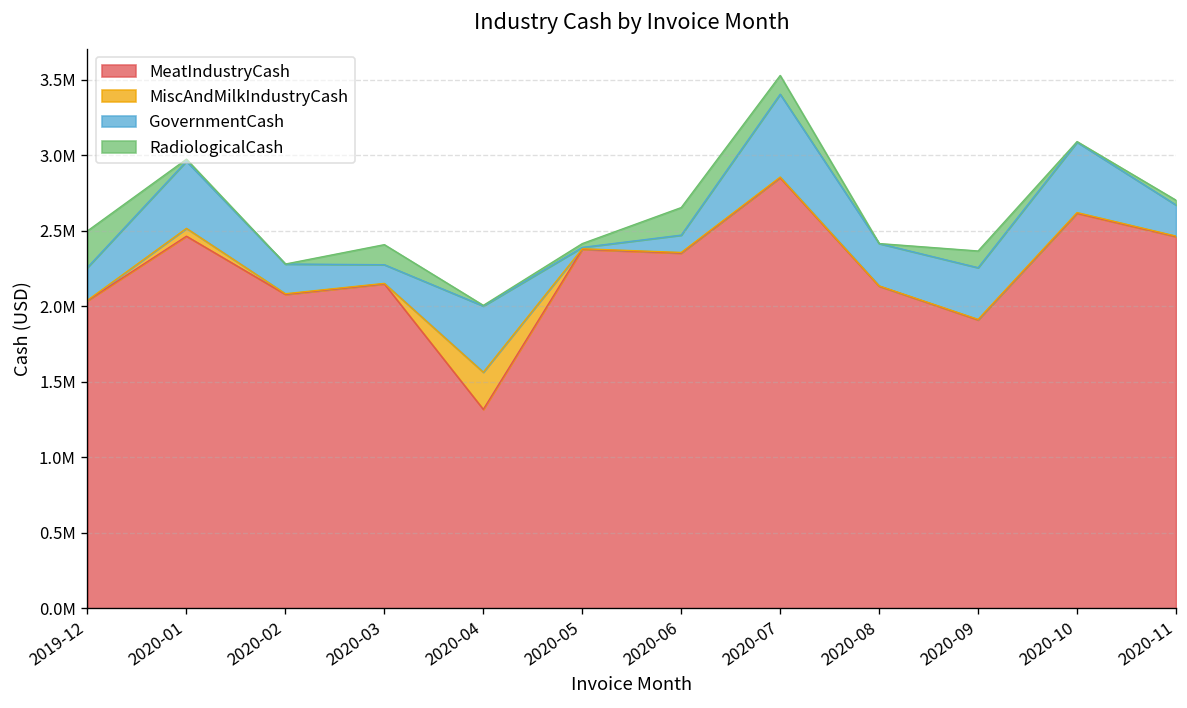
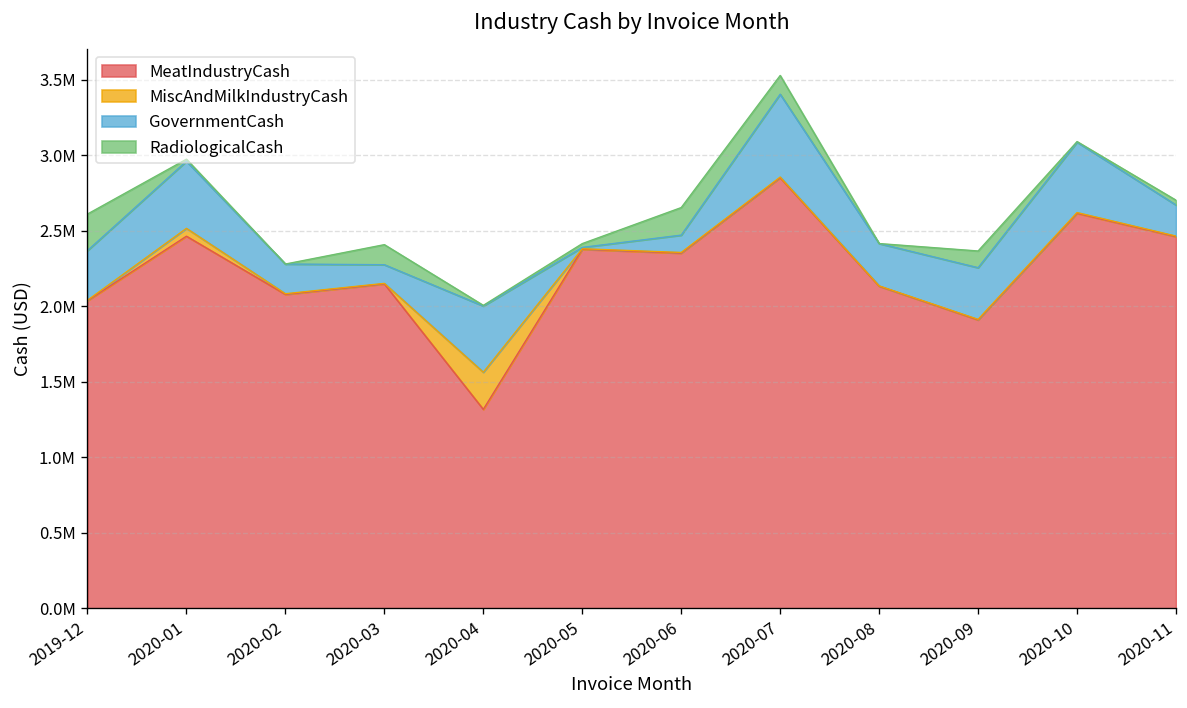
  {
    "MeatIndustryCash": {
      "2020-01": 2460000,
      "2020-04": 1320000
    },
    "MiscAndMilkIndustryCash": {
      "2020-01": 50000,
      "2020-04": 250000
    },
    "GovernmentCash": {
-     "2019-12": 220000,
+     "2019-12": 330000,
      "2020-03": 120000,
      "2020-06": 110000,
      "2020-07": 550000,
      "2020-09": 340000,
      "2020-11": 210000
    },
    "RadiologicalCash": {
      "2019-12": 240000,
      "2020-03": 130000,
      "2020-05": 30000,
      "2020-06": 180000,
      "2020-07": 120000,
      "2020-09": 110000,
      "2020-11": 30000
    }
  }
